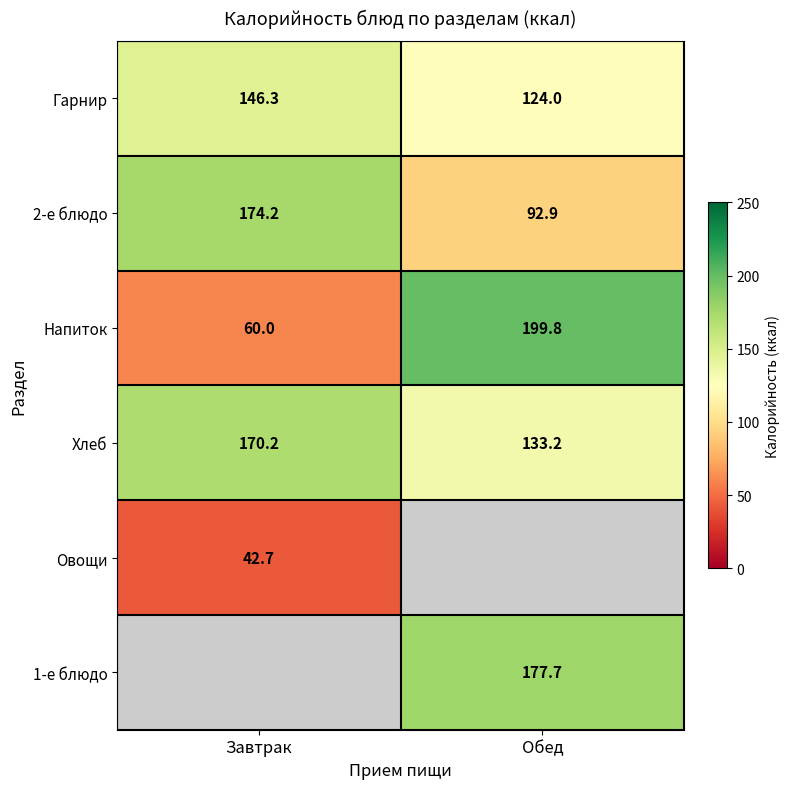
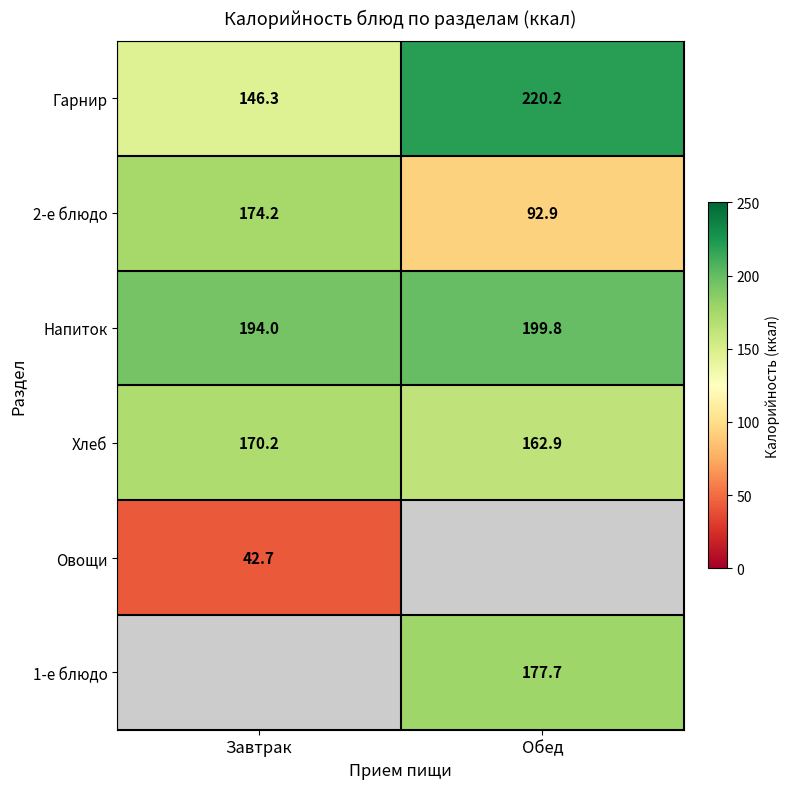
  {
    "Гарнир": {
      "Завтрак": 146.3,
-     "Обед": 124.0
+     "Обед": 220.2
    },
    "2-е блюдо": {
      "Завтрак": 174.2,
      "Обед": 92.9
    },
    "Напиток": {
-     "Завтрак": 60.0,
+     "Завтрак": 194.0,
      "Обед": 199.8
    },
    "Хлеб": {
      "Завтрак": 170.2,
-     "Обед": 133.2
+     "Обед": 162.9
    },
    "Овощи": {
      "Завтрак": 42.7
    },
    "1-е блюдо": {
      "Обед": 177.7
    }
  }
